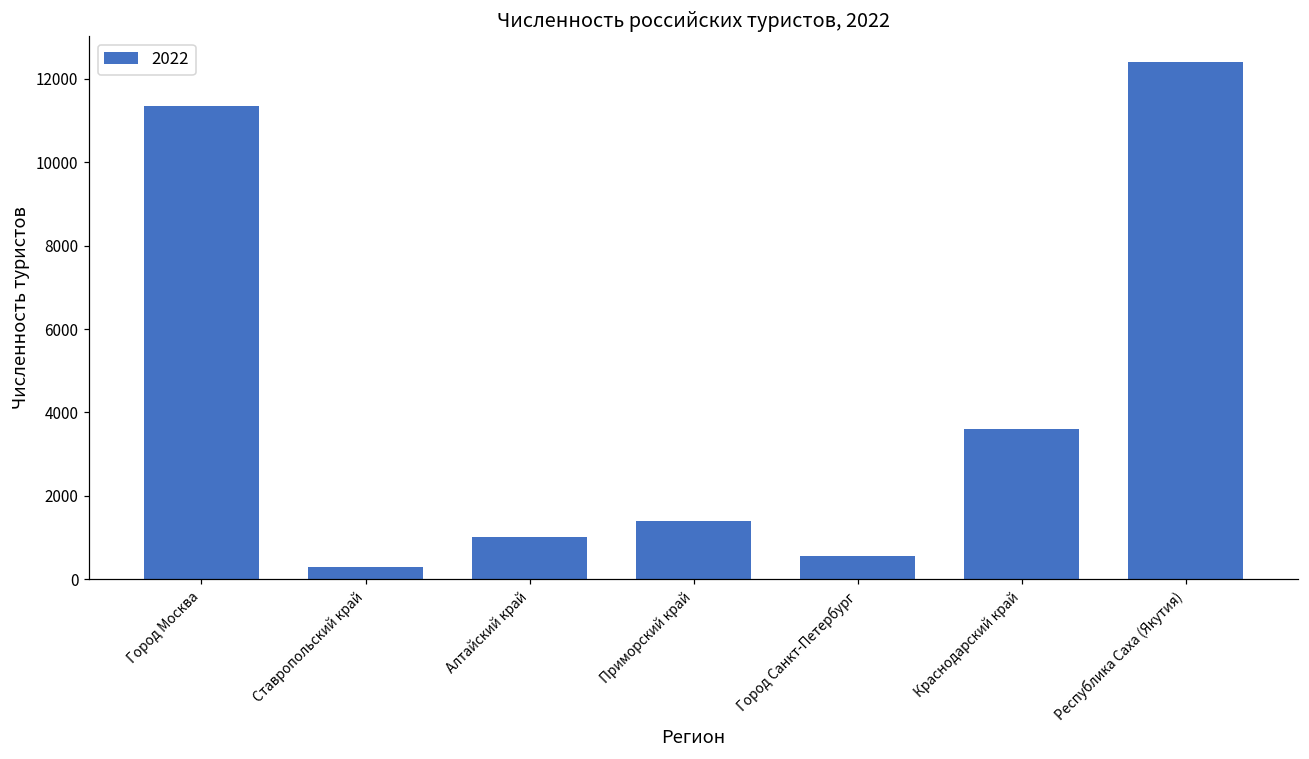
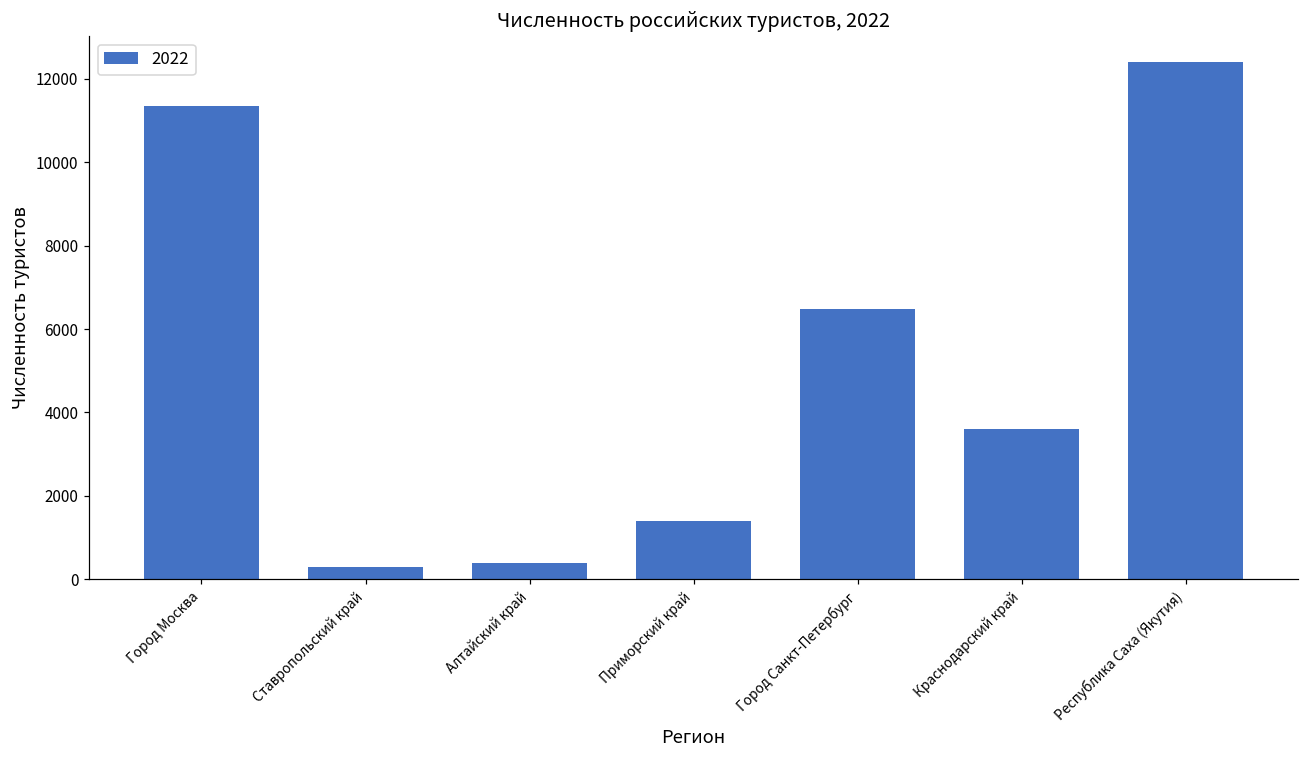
  {
    "Город Москва": 11400,
    "Ставропольский край": 300,
-   "Алтайский край": 1000,
+   "Алтайский край": 400,
    "Приморский край": 1400,
-   "Город Санкт-Петербург": 600,
+   "Город Санкт-Петербург": 6500,
    "Краснодарский край": 3600,
    "Республика Саха (Якутия)": 12400
  }
